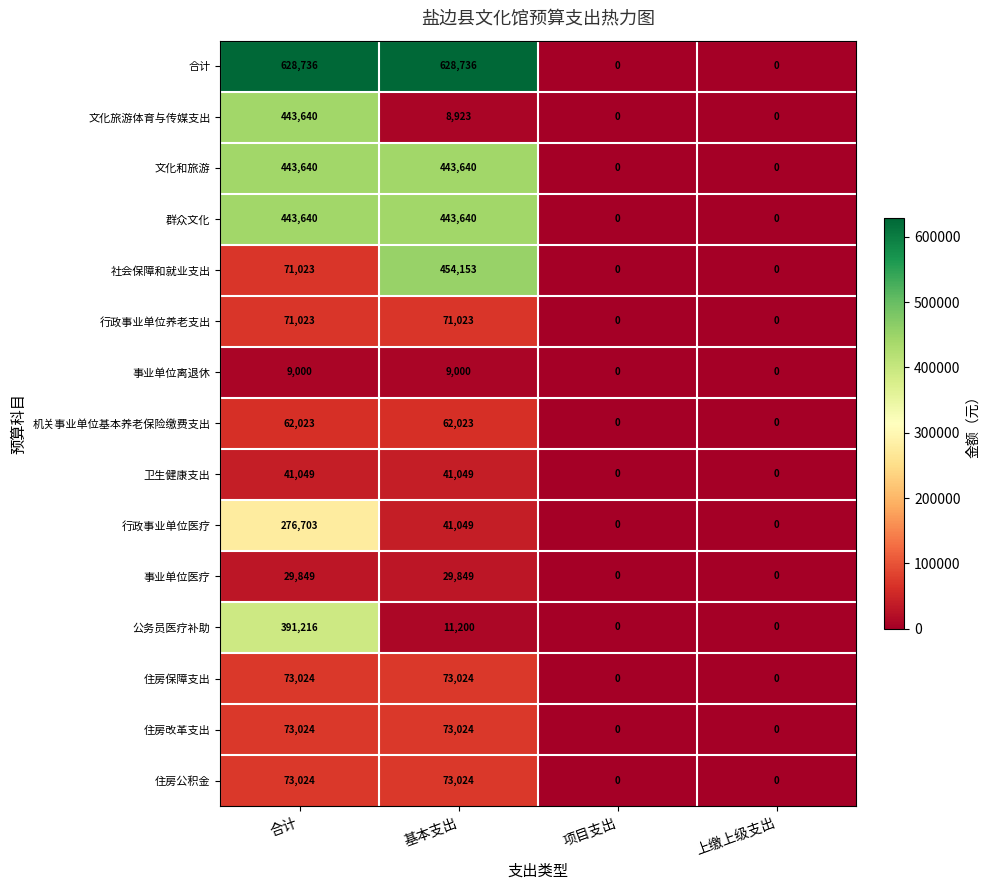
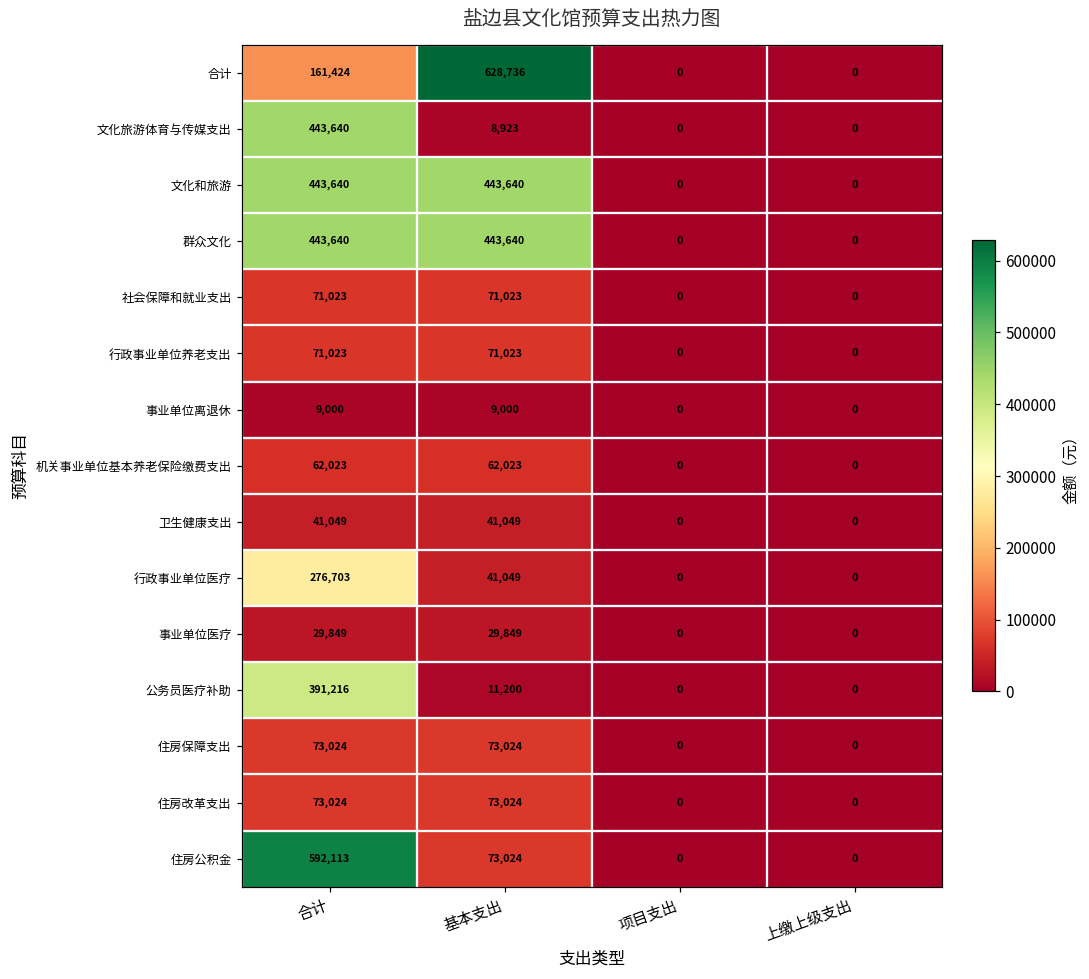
  {
    "合计": {
-     "合计": "628,736",
+     "合计": "161,424",
      "基本支出": "628,736",
      "项目支出": "0",
      "上缴上级支出": "0"
    },
    "文化旅游体育与传媒支出": {
      "合计": "443,640",
      "基本支出": "8,923",
      "项目支出": "0",
      "上缴上级支出": "0"
    },
    "文化和旅游": {
      "合计": "443,640",
      "基本支出": "443,640",
      "项目支出": "0",
      "上缴上级支出": "0"
    },
    "群众文化": {
      "合计": "443,640",
      "基本支出": "443,640",
      "项目支出": "0",
      "上缴上级支出": "0"
    },
    "社会保障和就业支出": {
      "合计": "71,023",
-     "基本支出": "454,153",
+     "基本支出": "71,023",
      "项目支出": "0",
      "上缴上级支出": "0"
    },
    "行政事业单位养老支出": {
      "合计": "71,023",
      "基本支出": "71,023",
      "项目支出": "0",
      "上缴上级支出": "0"
    },
    "事业单位离退休": {
      "合计": "9,000",
      "基本支出": "9,000",
      "项目支出": "0",
      "上缴上级支出": "0"
    },
    "机关事业单位基本养老保险缴费支出": {
      "合计": "62,023",
      "基本支出": "62,023",
      "项目支出": "0",
      "上缴上级支出": "0"
    },
    "卫生健康支出": {
      "合计": "41,049",
      "基本支出": "41,049",
      "项目支出": "0",
      "上缴上级支出": "0"
    },
    "行政事业单位医疗": {
      "合计": "276,703",
      "基本支出": "41,049",
      "项目支出": "0",
      "上缴上级支出": "0"
    },
    "事业单位医疗": {
      "合计": "29,849",
      "基本支出": "29,849",
      "项目支出": "0",
      "上缴上级支出": "0"
    },
    "公务员医疗补助": {
      "合计": "391,216",
      "基本支出": "11,200",
      "项目支出": "0",
      "上缴上级支出": "0"
    },
    "住房保障支出": {
      "合计": "73,024",
      "基本支出": "73,024",
      "项目支出": "0",
      "上缴上级支出": "0"
    },
    "住房改革支出": {
      "合计": "73,024",
      "基本支出": "73,024",
      "项目支出": "0",
      "上缴上级支出": "0"
    },
    "住房公积金": {
-     "合计": "73,024",
+     "合计": "592,113",
      "基本支出": "73,024",
      "项目支出": "0",
      "上缴上级支出": "0"
    }
  }
